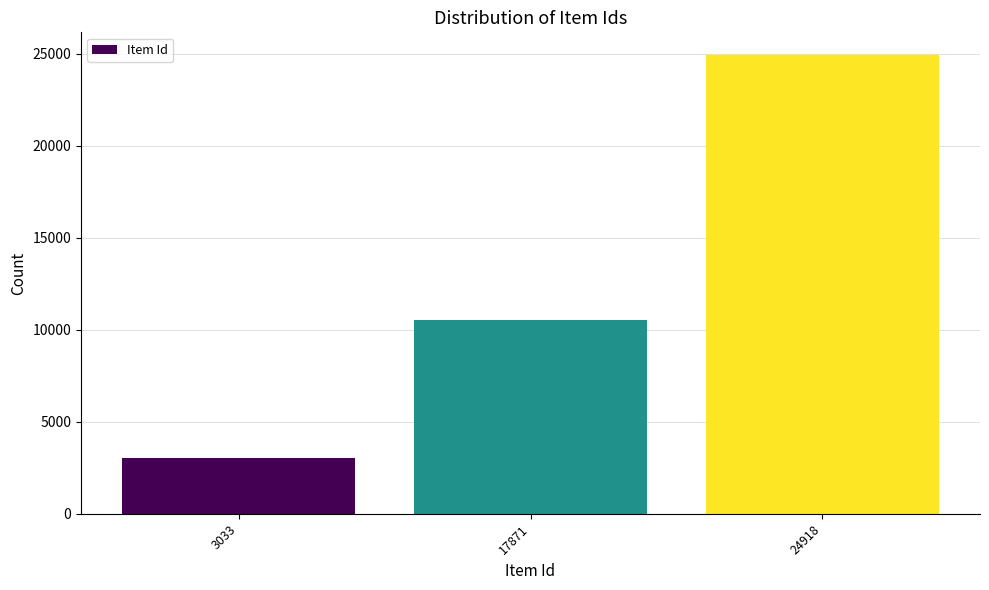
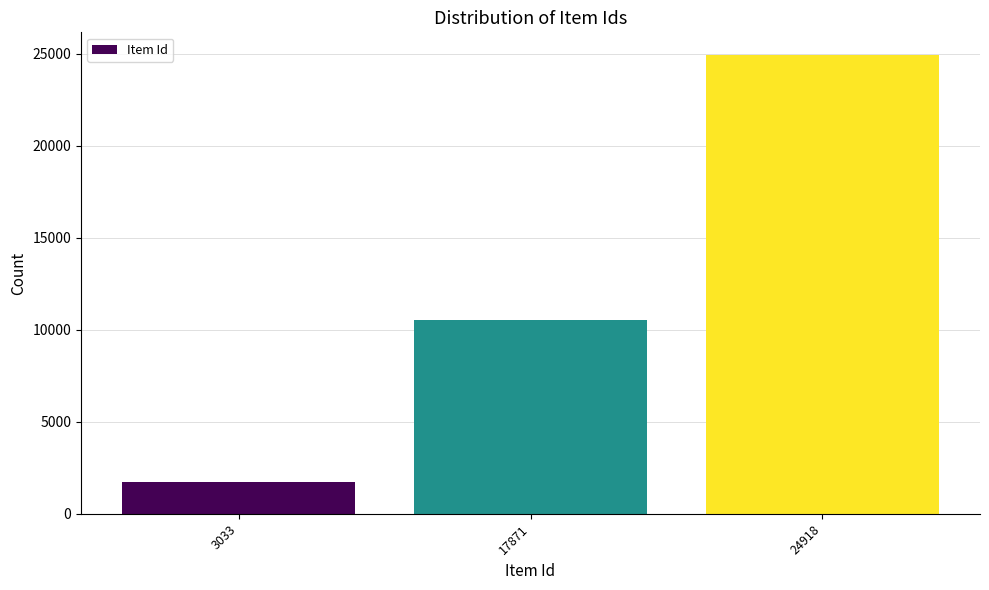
  {
-   "3033": 3000,
+   "3033": 1700,
    "17871": 10500,
    "24918": 24900
  }
